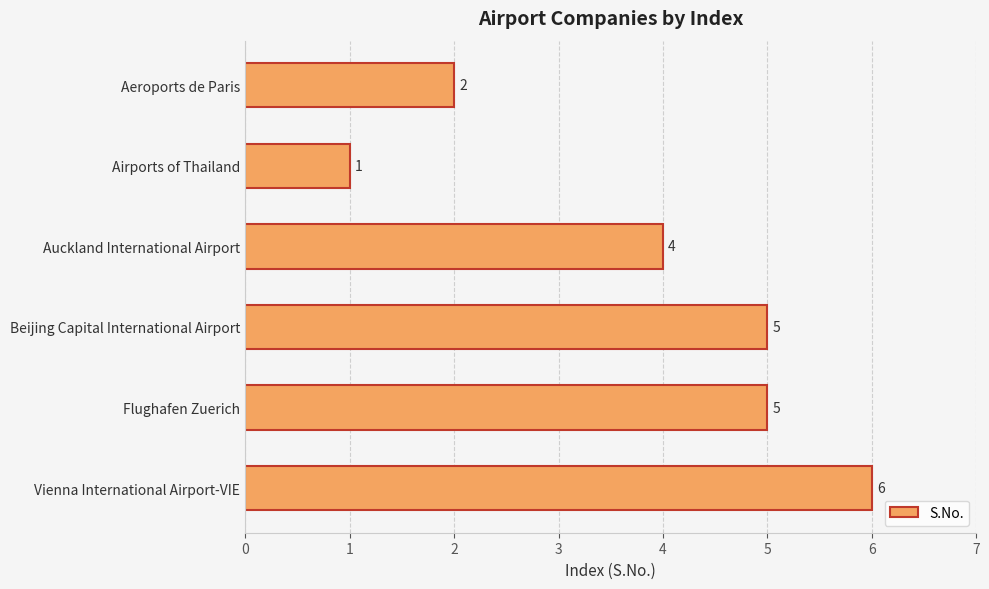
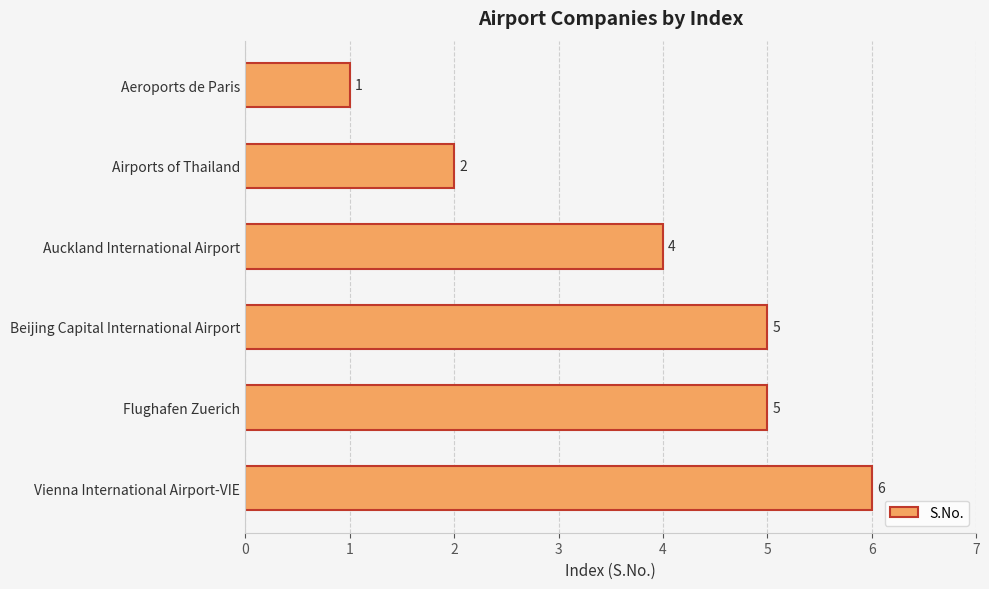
  {
-   "Aeroports de Paris": 2,
-   "Airports of Thailand": 1,
+   "Aeroports de Paris": 1,
+   "Airports of Thailand": 2,
    "Auckland International Airport": 4,
    "Beijing Capital International Airport": 5,
    "Flughafen Zuerich": 5,
    "Vienna International Airport-VIE": 6
  }
